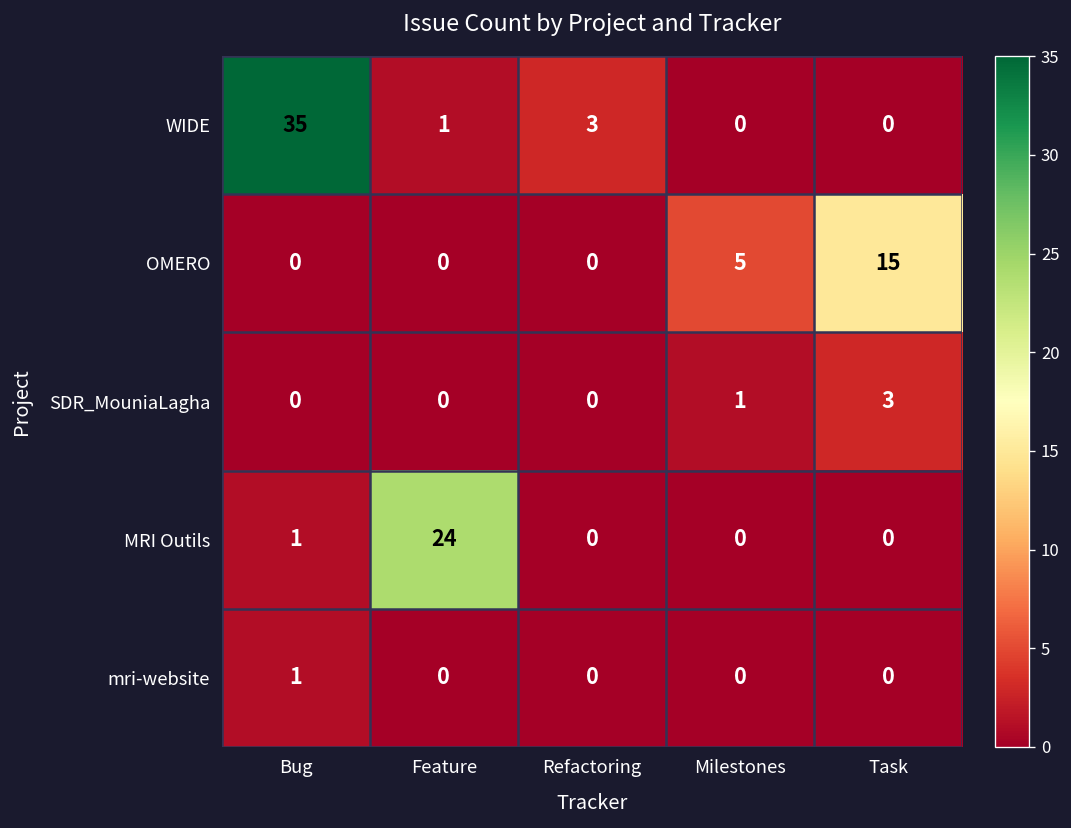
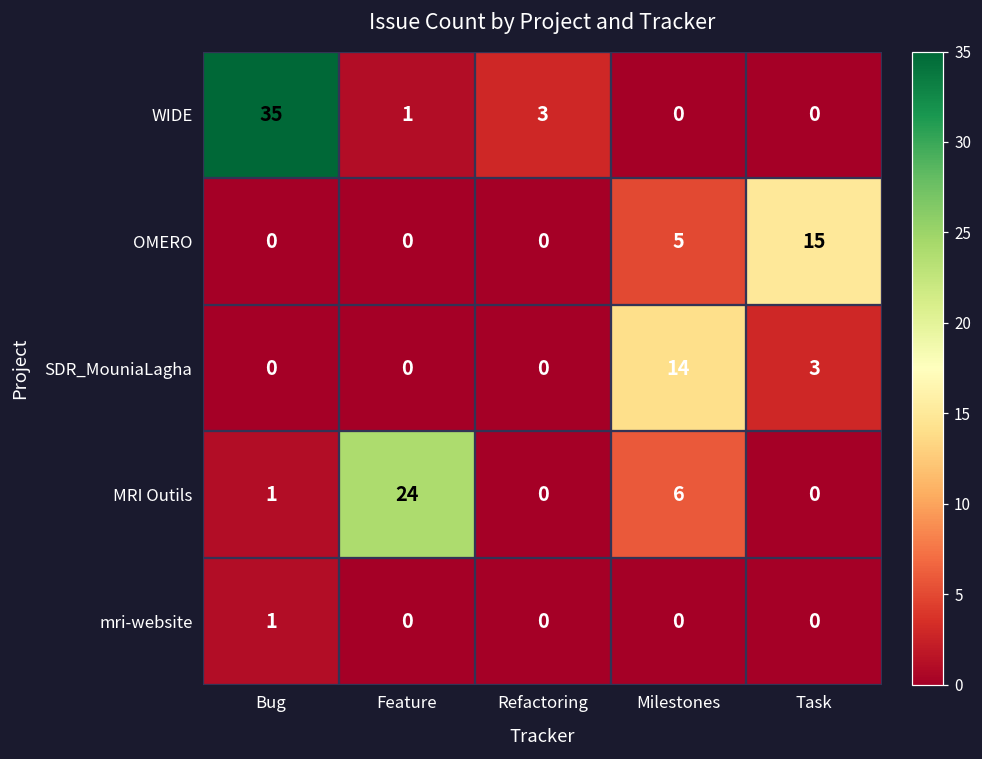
  {
    "WIDE": {
      "Bug": 35,
      "Feature": 1,
      "Refactoring": 3,
      "Milestones": 0,
      "Task": 0
    },
    "OMERO": {
      "Bug": 0,
      "Feature": 0,
      "Refactoring": 0,
      "Milestones": 5,
      "Task": 15
    },
    "SDR_MouniaLagha": {
      "Bug": 0,
      "Feature": 0,
      "Refactoring": 0,
-     "Milestones": 1,
+     "Milestones": 14,
      "Task": 3
    },
    "MRI Outils": {
      "Bug": 1,
      "Feature": 24,
      "Refactoring": 0,
-     "Milestones": 0,
+     "Milestones": 6,
      "Task": 0
    },
    "mri-website": {
      "Bug": 1,
      "Feature": 0,
      "Refactoring": 0,
      "Milestones": 0,
      "Task": 0
    }
  }
